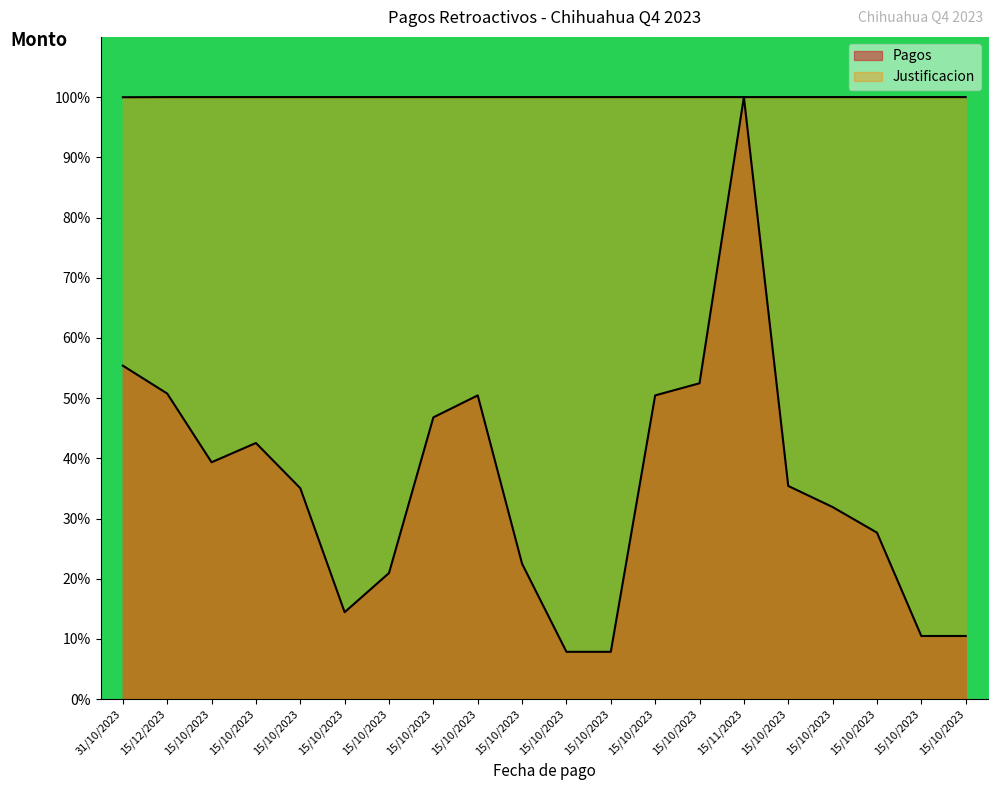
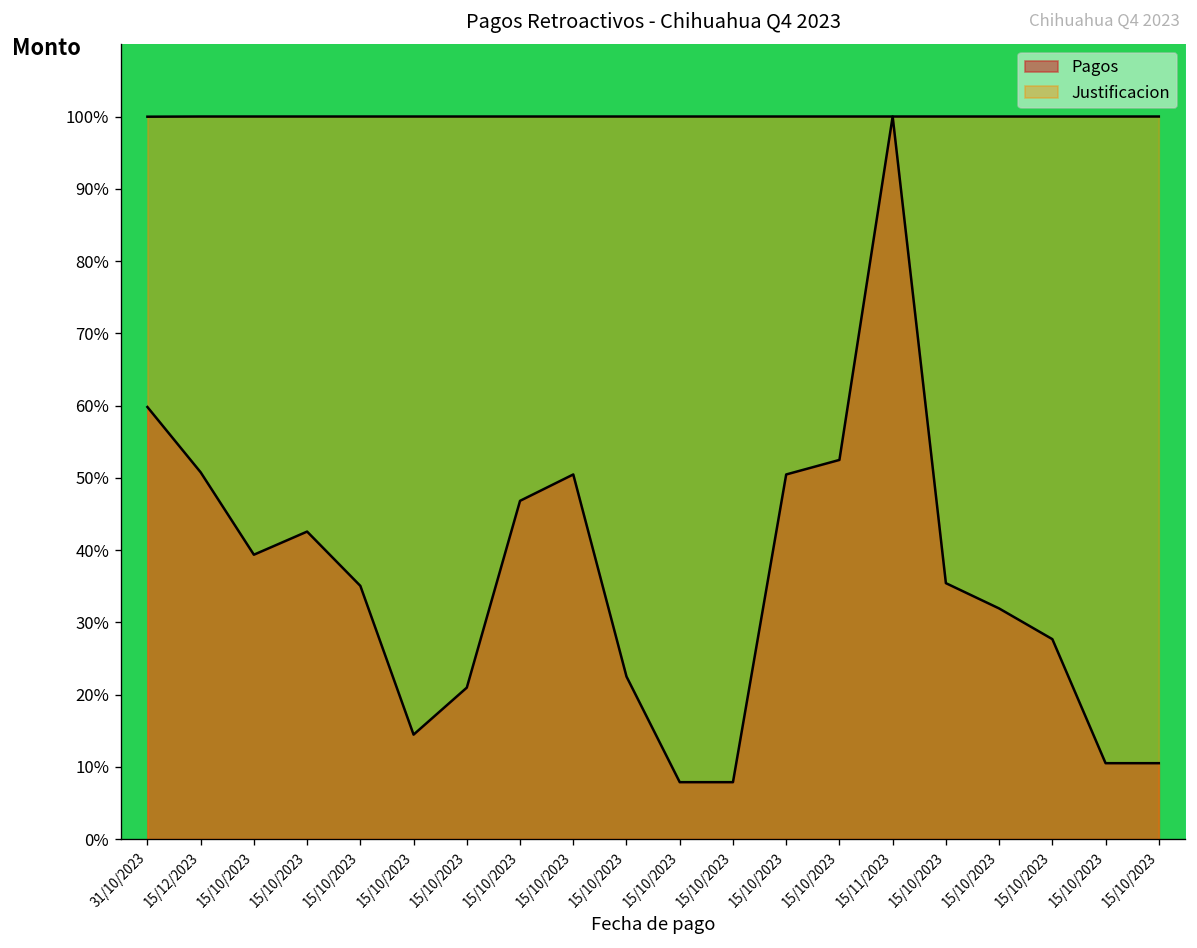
  {
    "Pagos": {
-     "31/10/2023": "55%",
+     "31/10/2023": "60%",
      "15/12/2023": "51%"
    },
    "Justificacion": {
      "31/10/2023": "100%",
      "15/12/2023": "100%"
    }
  }
